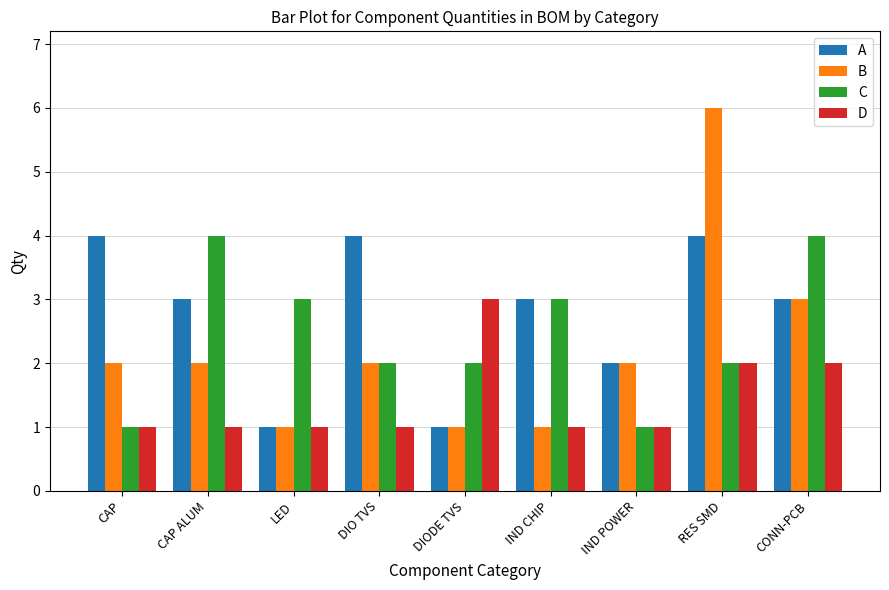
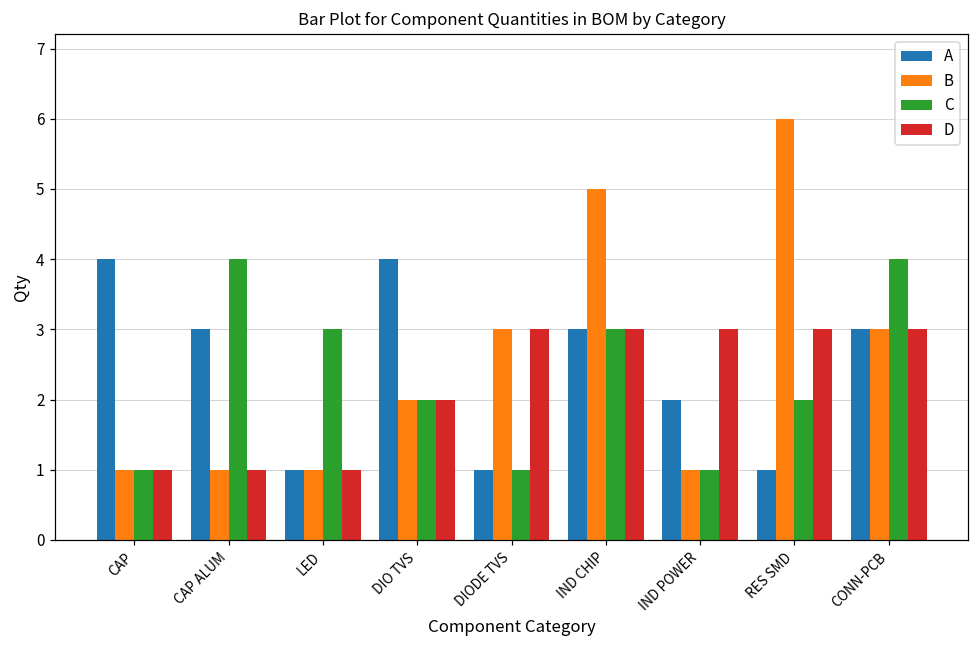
  {
    "A": {
      "CAP": 4,
      "CAP ALUM": 3,
      "LED": 1,
      "DIO TVS": 4,
      "DIODE TVS": 1,
      "IND CHIP": 3,
      "IND POWER": 2,
-     "RES SMD": 4,
+     "RES SMD": 1,
      "CONN-PCB": 3
    },
    "B": {
-     "CAP": 2,
-     "CAP ALUM": 2,
+     "CAP": 1,
+     "CAP ALUM": 1,
      "LED": 1,
      "DIO TVS": 2,
-     "DIODE TVS": 1,
-     "IND CHIP": 1,
-     "IND POWER": 2,
+     "DIODE TVS": 3,
+     "IND CHIP": 5,
+     "IND POWER": 1,
      "RES SMD": 6,
      "CONN-PCB": 3
    },
    "C": {
      "CAP": 1,
      "CAP ALUM": 4,
      "LED": 3,
      "DIO TVS": 2,
-     "DIODE TVS": 2,
+     "DIODE TVS": 1,
      "IND CHIP": 3,
      "IND POWER": 1,
      "RES SMD": 2,
      "CONN-PCB": 4
    },
    "D": {
      "CAP": 1,
      "CAP ALUM": 1,
      "LED": 1,
-     "DIO TVS": 1,
+     "DIO TVS": 2,
      "DIODE TVS": 3,
-     "IND CHIP": 1,
-     "IND POWER": 1,
-     "RES SMD": 2,
-     "CONN-PCB": 2
+     "IND CHIP": 3,
+     "IND POWER": 3,
+     "RES SMD": 3,
+     "CONN-PCB": 3
    }
  }
